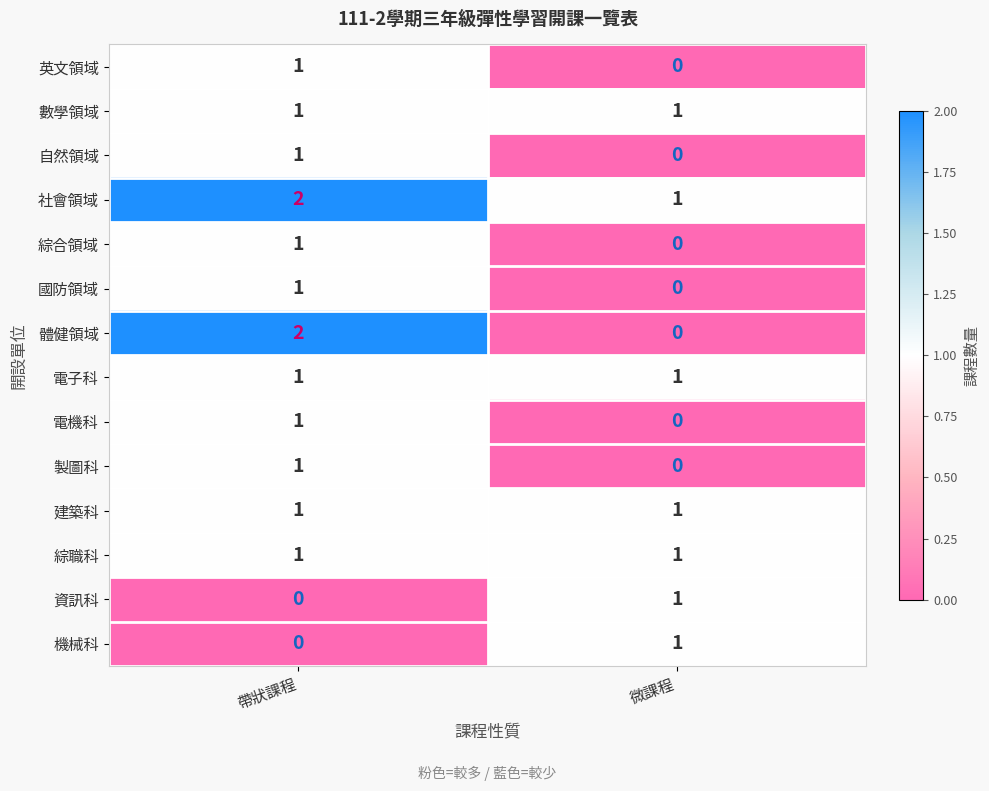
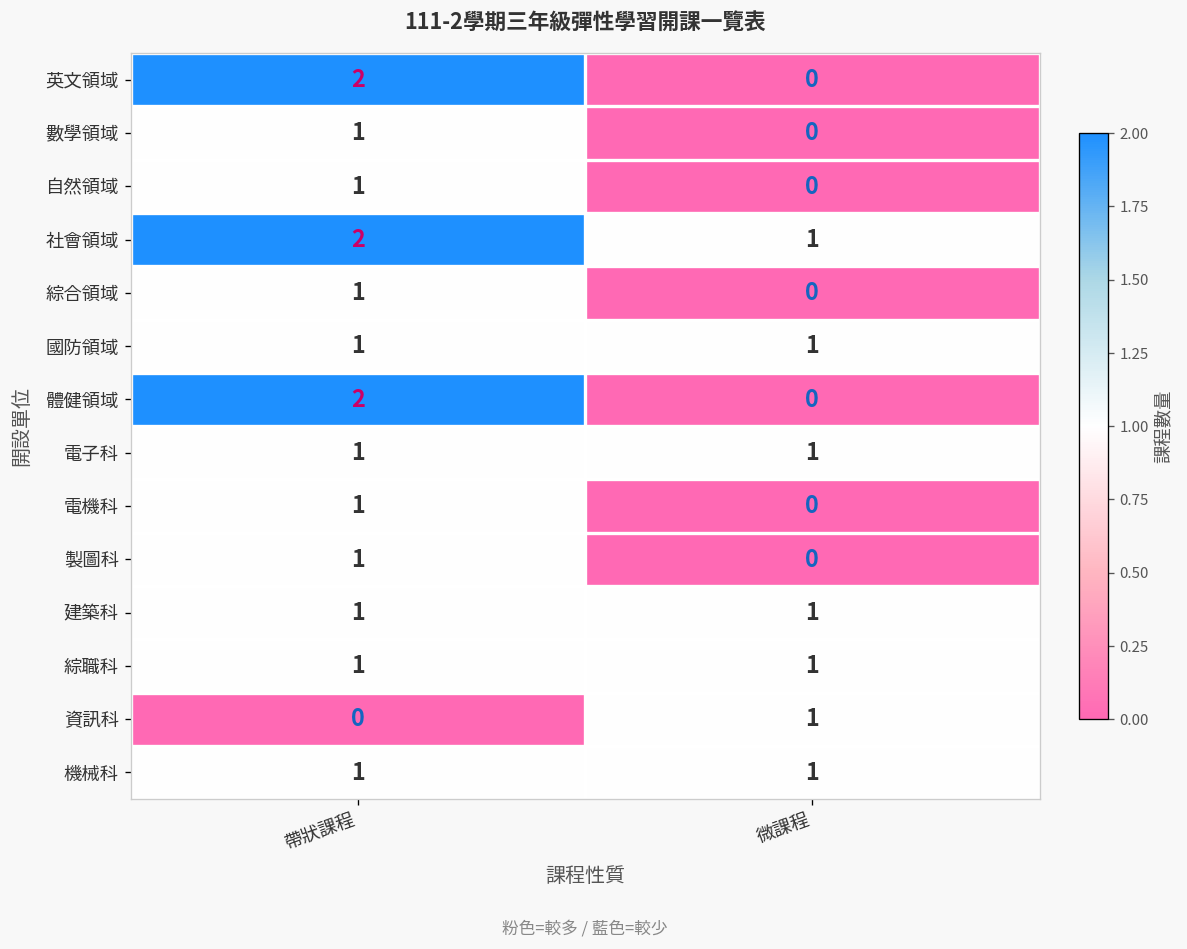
  {
    "英文領域": {
-     "帶狀課程": 1,
+     "帶狀課程": 2,
      "微課程": 0
    },
    "數學領域": {
      "帶狀課程": 1,
-     "微課程": 1
+     "微課程": 0
    },
    "自然領域": {
      "帶狀課程": 1,
      "微課程": 0
    },
    "社會領域": {
      "帶狀課程": 2,
      "微課程": 1
    },
    "綜合領域": {
      "帶狀課程": 1,
      "微課程": 0
    },
    "國防領域": {
      "帶狀課程": 1,
-     "微課程": 0
+     "微課程": 1
    },
    "體健領域": {
      "帶狀課程": 2,
      "微課程": 0
    },
    "電子科": {
      "帶狀課程": 1,
      "微課程": 1
    },
    "電機科": {
      "帶狀課程": 1,
      "微課程": 0
    },
    "製圖科": {
      "帶狀課程": 1,
      "微課程": 0
    },
    "建築科": {
      "帶狀課程": 1,
      "微課程": 1
    },
    "綜職科": {
      "帶狀課程": 1,
      "微課程": 1
    },
    "資訊科": {
      "帶狀課程": 0,
      "微課程": 1
    },
    "機械科": {
-     "帶狀課程": 0,
+     "帶狀課程": 1,
      "微課程": 1
    }
  }
